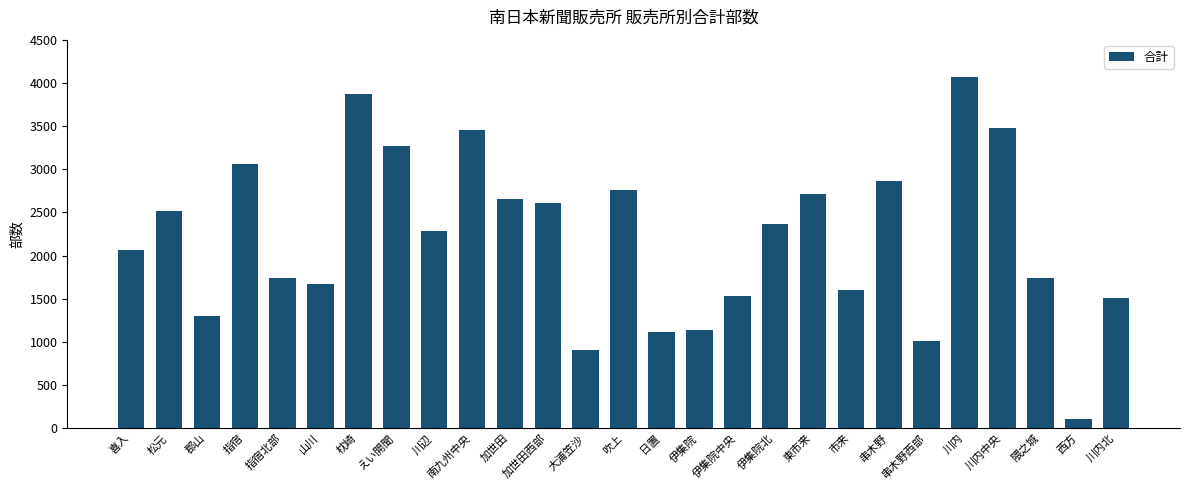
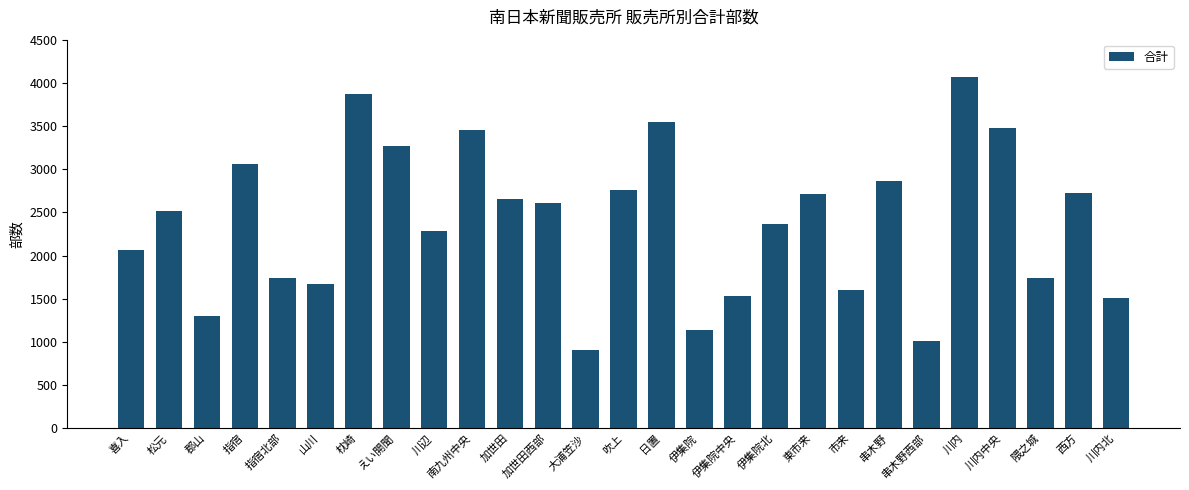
  {
    "喜入": 2100,
    "松元": 2500,
    "郡山": 1300,
    "指宿": 3100,
    "指宿北部": 1700,
    "山川": 1700,
    "枕崎": 3900,
    "えい開聞": 3300,
    "川辺": 2300,
    "南九州中央": 3500,
    "加世田": 2700,
    "加世田西部": 2600,
    "大浦笠沙": 900,
    "吹上": 2800,
-   "日置": 1100,
+   "日置": 3500,
    "伊集院": 1100,
    "伊集院中央": 1500,
    "伊集院北": 2400,
    "東市来": 2700,
    "市来": 1600,
    "串木野": 2900,
    "串木野西部": 1000,
    "川内": 4100,
    "川内中央": 3500,
    "隈之城": 1700,
-   "西方": 100,
+   "西方": 2700,
    "川内北": 1500
  }
